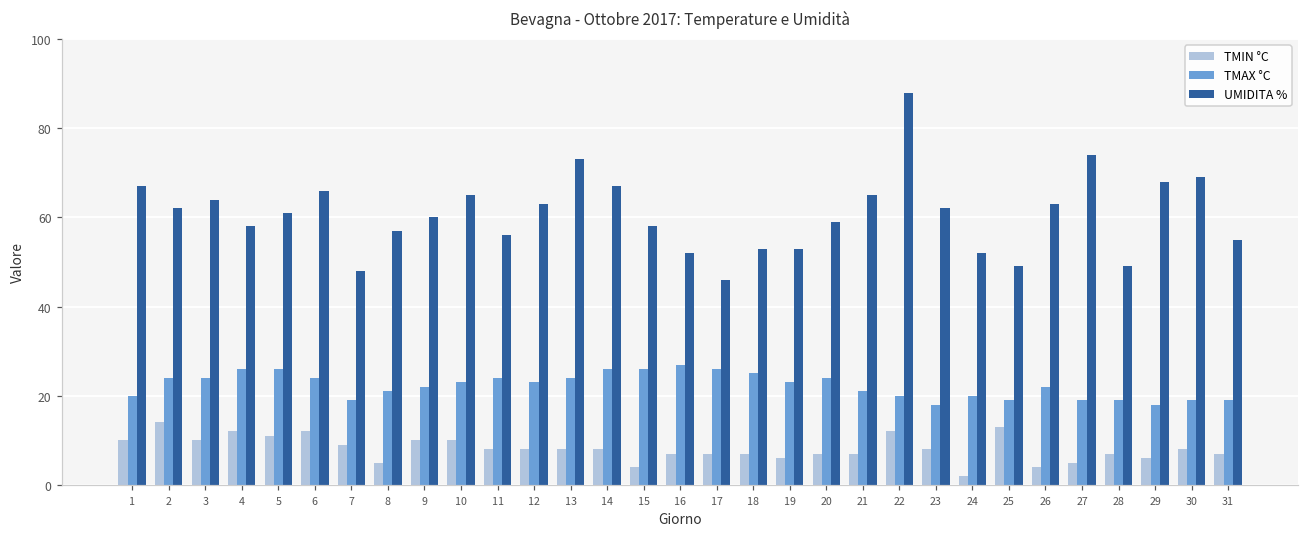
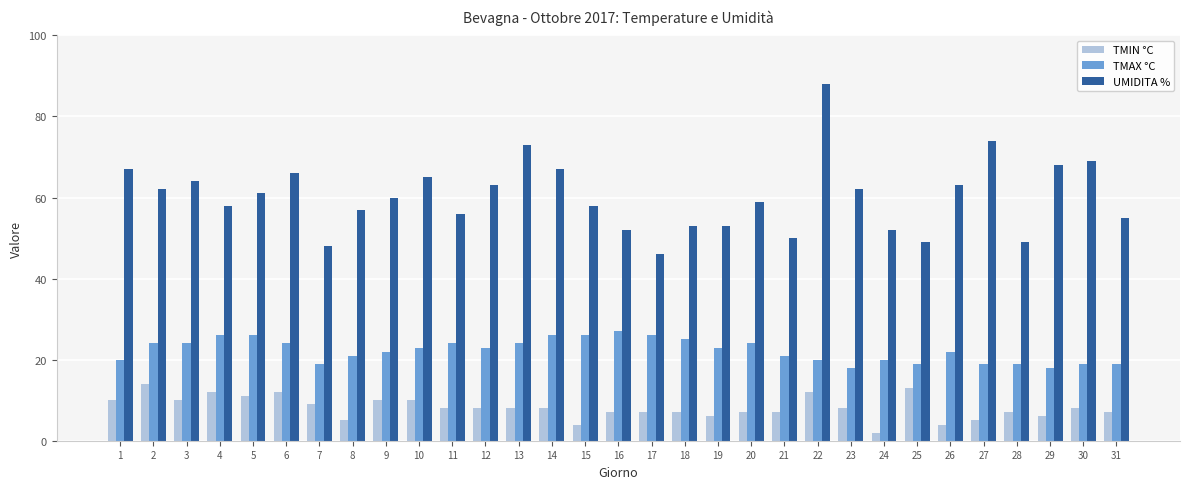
  {
    "TMIN °C": {
      "1": 10,
      "2": 14,
      "3": 10,
      "4": 12,
      "5": 11,
      "6": 12,
      "7": 9,
      "8": 5,
      "9": 10,
      "10": 10,
      "11": 8,
      "12": 8,
      "13": 8,
      "14": 8,
      "15": 4,
      "16": 7,
      "17": 7,
      "18": 7,
      "19": 6,
      "20": 7,
      "21": 7,
      "22": 12,
      "23": 8,
      "24": 2,
      "25": 13,
      "26": 4,
      "27": 5,
      "28": 7,
      "29": 6,
      "30": 8,
      "31": 7
    },
    "TMAX °C": {
      "1": 20,
      "2": 24,
      "3": 24,
      "4": 26,
      "5": 26,
      "6": 24,
      "7": 19,
      "8": 21,
      "9": 22,
      "10": 23,
      "11": 24,
      "12": 23,
      "13": 24,
      "14": 26,
      "15": 26,
      "16": 27,
      "17": 26,
      "18": 25,
      "19": 23,
      "20": 24,
      "21": 21,
      "22": 20,
      "23": 18,
      "24": 20,
      "25": 19,
      "26": 22,
      "27": 19,
      "28": 19,
      "29": 18,
      "30": 19,
      "31": 19
    },
    "UMIDITA %": {
      "1": 67,
      "2": 62,
      "3": 64,
      "4": 58,
      "5": 61,
      "6": 66,
      "7": 48,
      "8": 57,
      "9": 60,
      "10": 65,
      "11": 56,
      "12": 63,
      "13": 73,
      "14": 67,
      "15": 58,
      "16": 52,
      "17": 46,
      "18": 53,
      "19": 53,
      "20": 59,
-     "21": 65,
+     "21": 50,
      "22": 88,
      "23": 62,
      "24": 52,
      "25": 49,
      "26": 63,
      "27": 74,
      "28": 49,
      "29": 68,
      "30": 69,
      "31": 55
    }
  }
